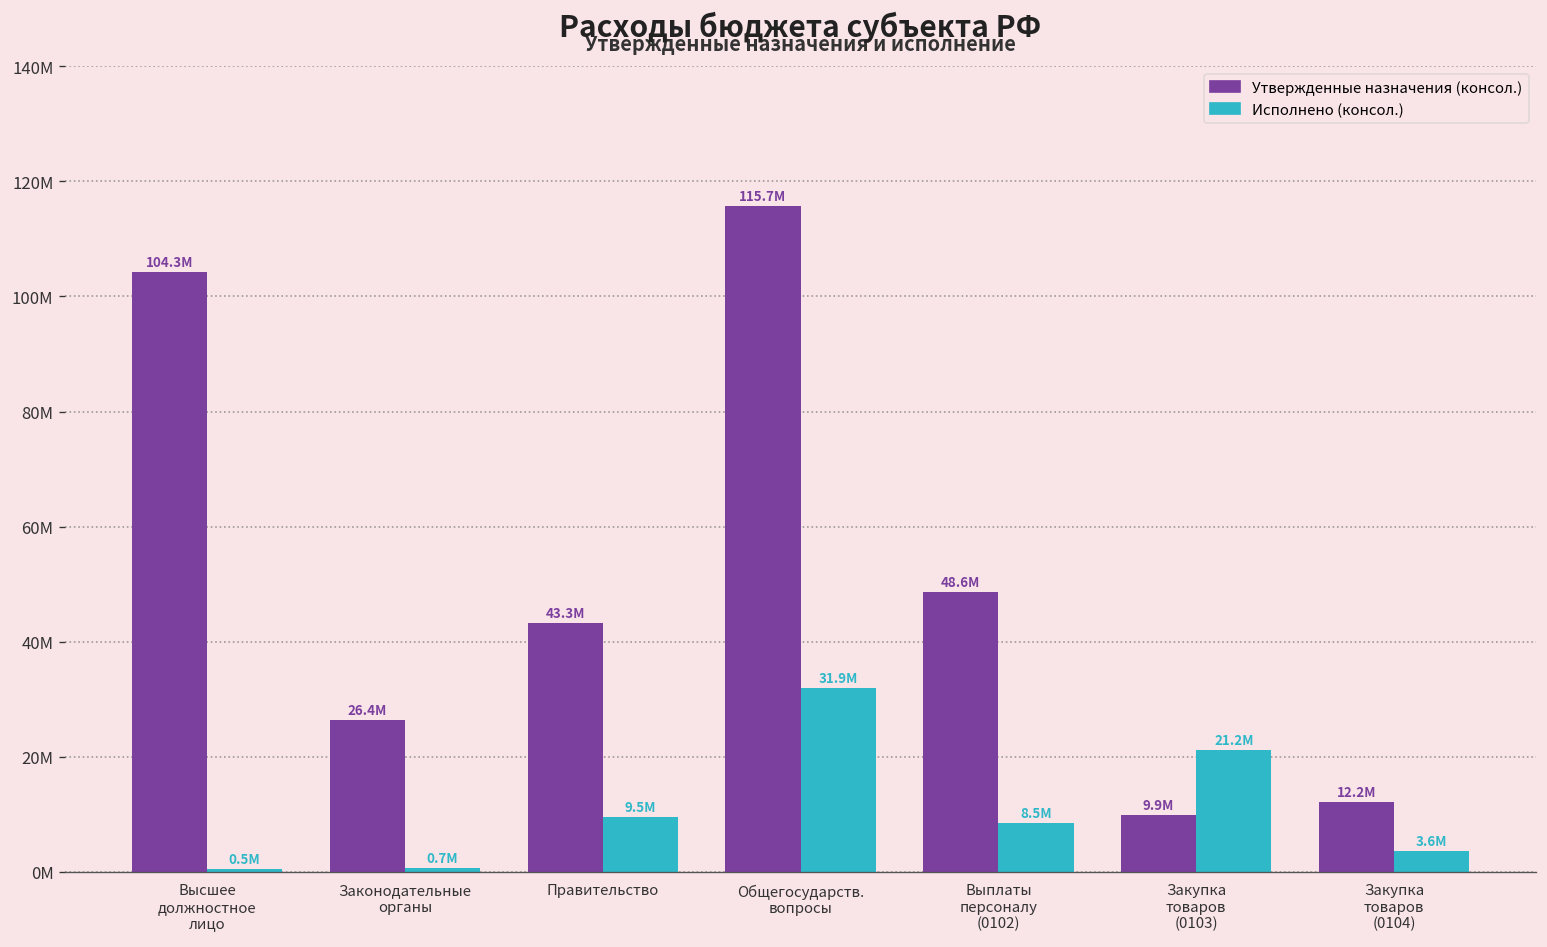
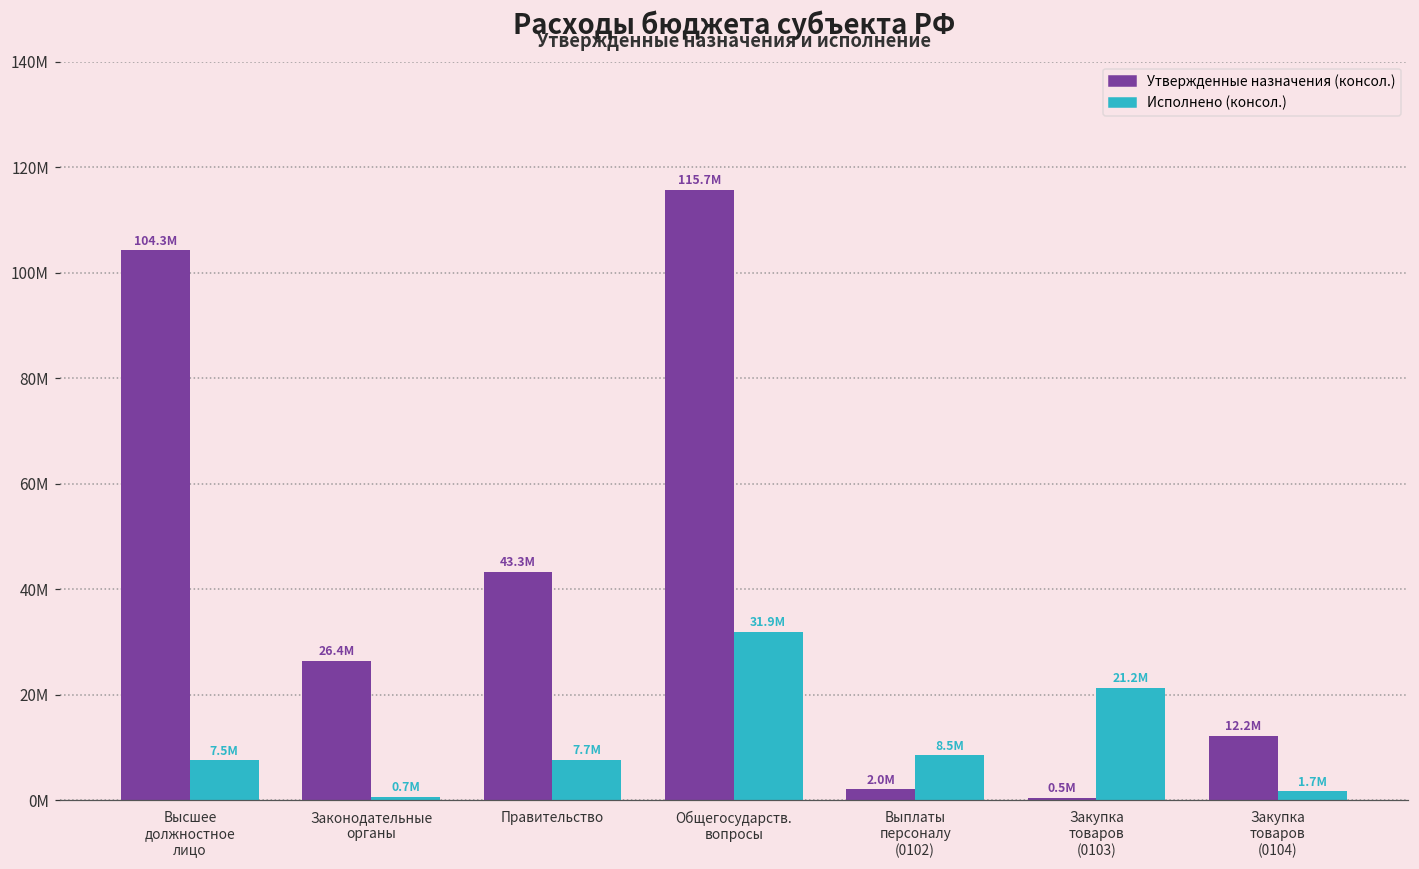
  {
    "Утвержденные назначения (консол.)": {
      "Высшее должностное лицо": "104.3M",
      "Законодательные органы": "26.4M",
      "Правительство": "43.3M",
      "Общегосударств. вопросы": "115.7M",
-     "Выплаты персоналу (0102)": "48.6M",
-     "Закупка товаров (0103)": "9.9M",
+     "Выплаты персоналу (0102)": "2.0M",
+     "Закупка товаров (0103)": "0.5M",
      "Закупка товаров (0104)": "12.2M"
    },
    "Исполнено (консол.)": {
-     "Высшее должностное лицо": "0.5M",
+     "Высшее должностное лицо": "7.5M",
      "Законодательные органы": "0.7M",
-     "Правительство": "9.5M",
+     "Правительство": "7.7M",
      "Общегосударств. вопросы": "31.9M",
      "Выплаты персоналу (0102)": "8.5M",
      "Закупка товаров (0103)": "21.2M",
-     "Закупка товаров (0104)": "3.6M"
+     "Закупка товаров (0104)": "1.7M"
    }
  }
